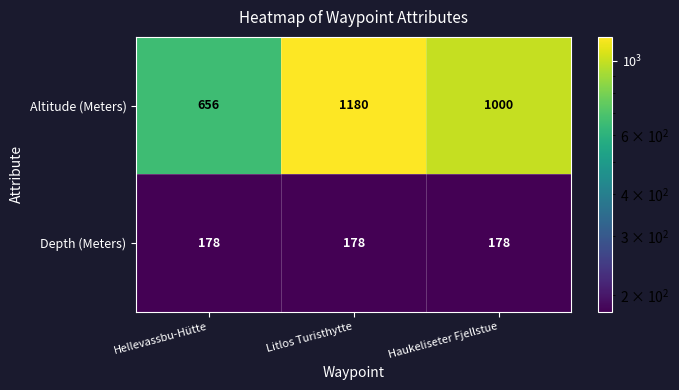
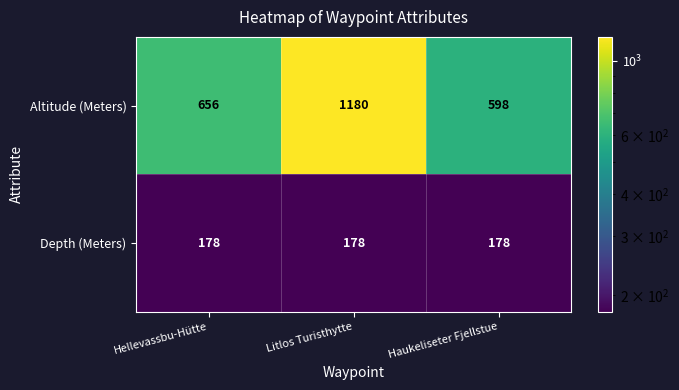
  {
    "Altitude (Meters)": {
      "Hellevassbu-Hütte": 656,
      "Litlos Turisthytte": 1180,
-     "Haukeliseter Fjellstue": 1000
+     "Haukeliseter Fjellstue": 598
    },
    "Depth (Meters)": {
      "Hellevassbu-Hütte": 178,
      "Litlos Turisthytte": 178,
      "Haukeliseter Fjellstue": 178
    }
  }
